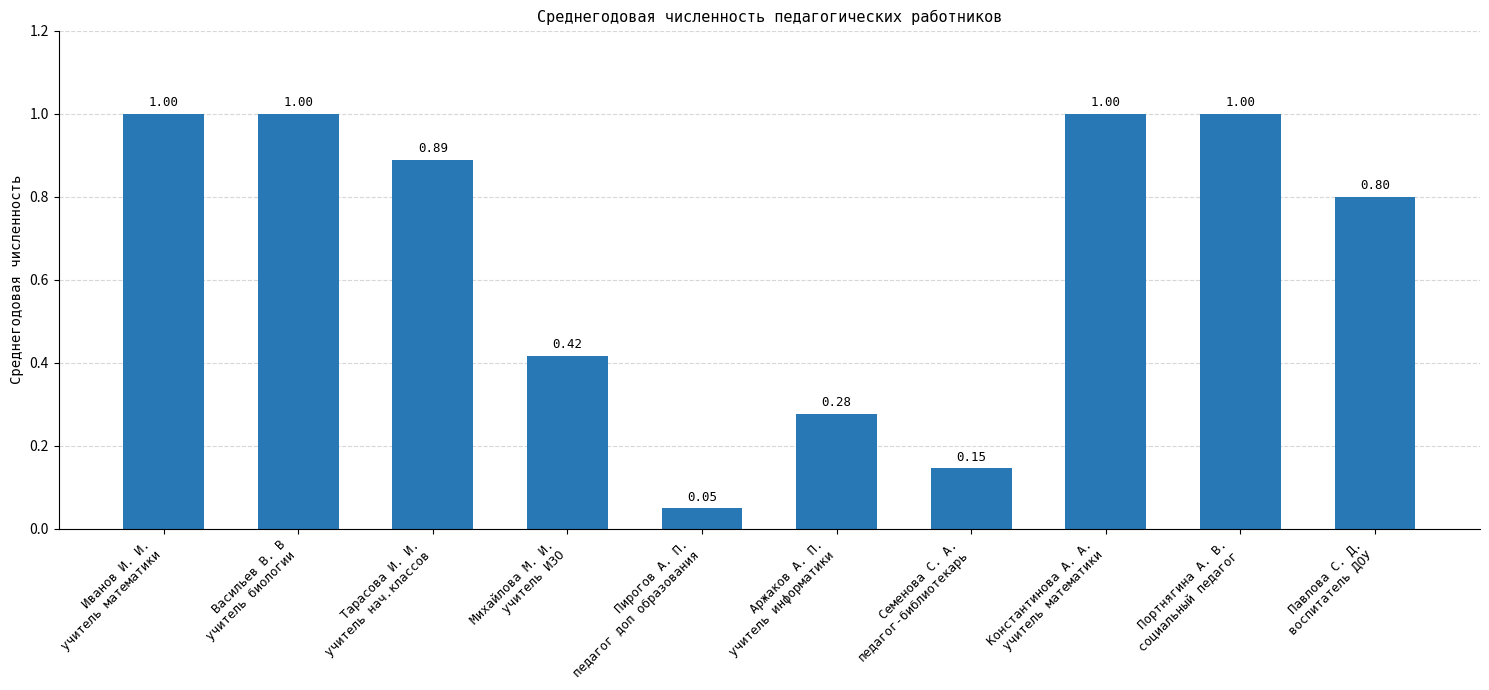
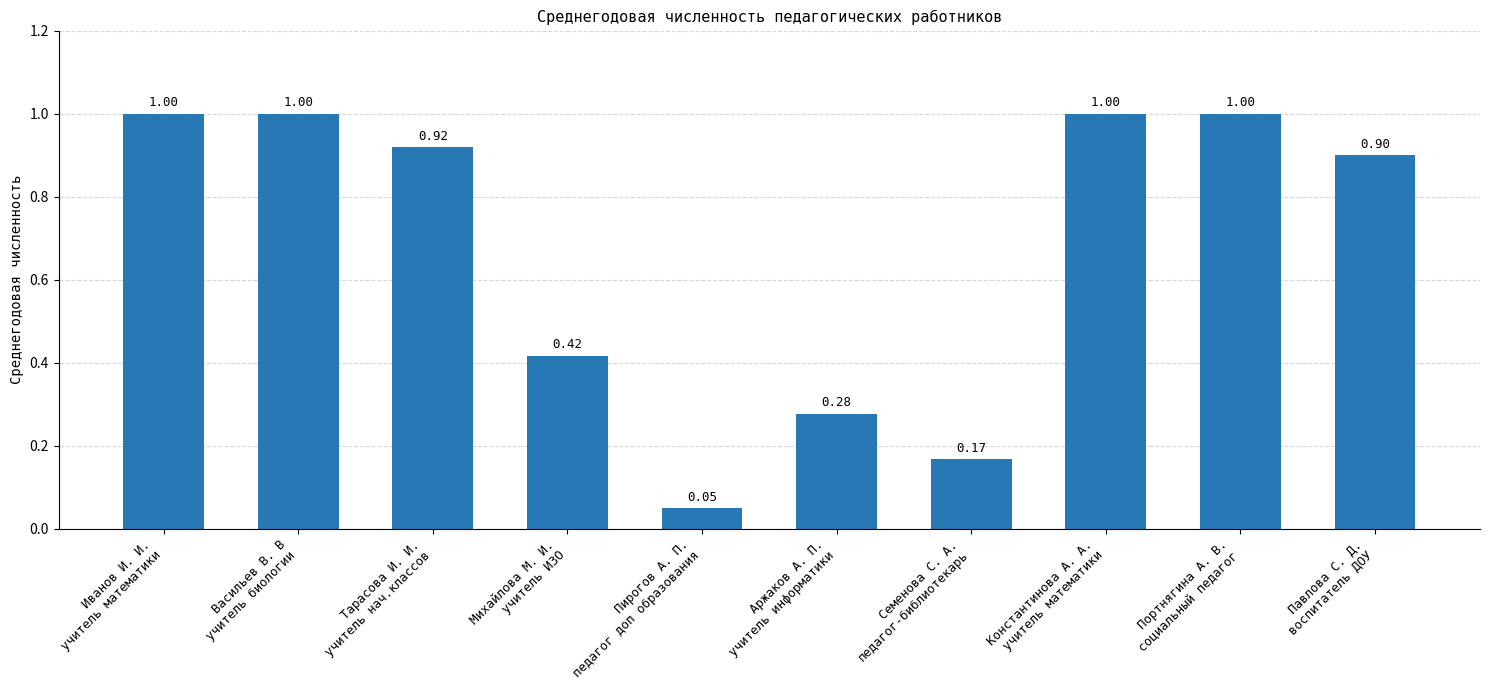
  {
    "Иванов И. И. учитель математики": 1.00,
    "Васильев В. В учитель биологии": 1.00,
-   "Тарасова И. И. учитель нач.классов": 0.89,
+   "Тарасова И. И. учитель нач.классов": 0.92,
    "Михайлова М. И. учитель ИЗО": 0.42,
    "Пирогов А. П. педагог доп образования": 0.05,
    "Аржаков А. П. учитель информатики": 0.28,
-   "Семенова С. А. педагог-библиотекарь": 0.15,
+   "Семенова С. А. педагог-библиотекарь": 0.17,
    "Константинова А. А. учитель математики": 1.00,
    "Портнягина А. В. социальный педагог": 1.00,
-   "Павлова С. Д. воспитатель ДОУ": 0.80
+   "Павлова С. Д. воспитатель ДОУ": 0.90
  }
